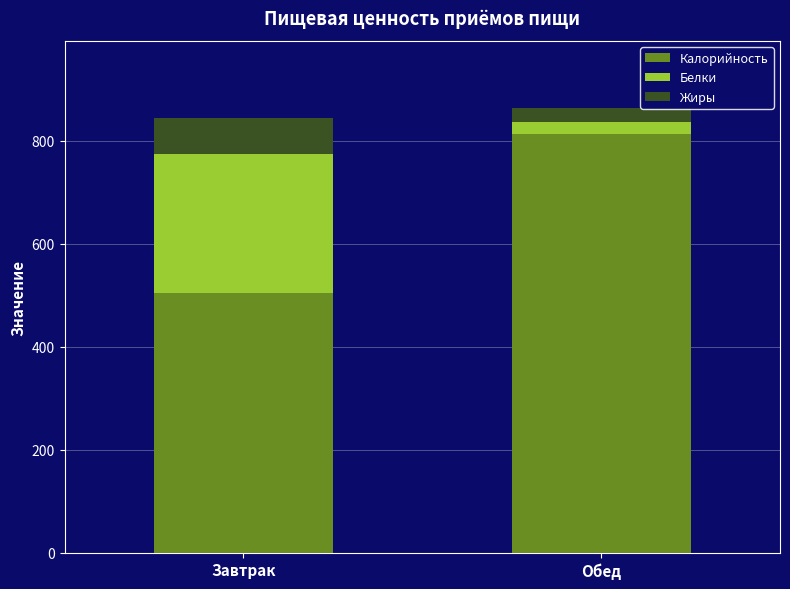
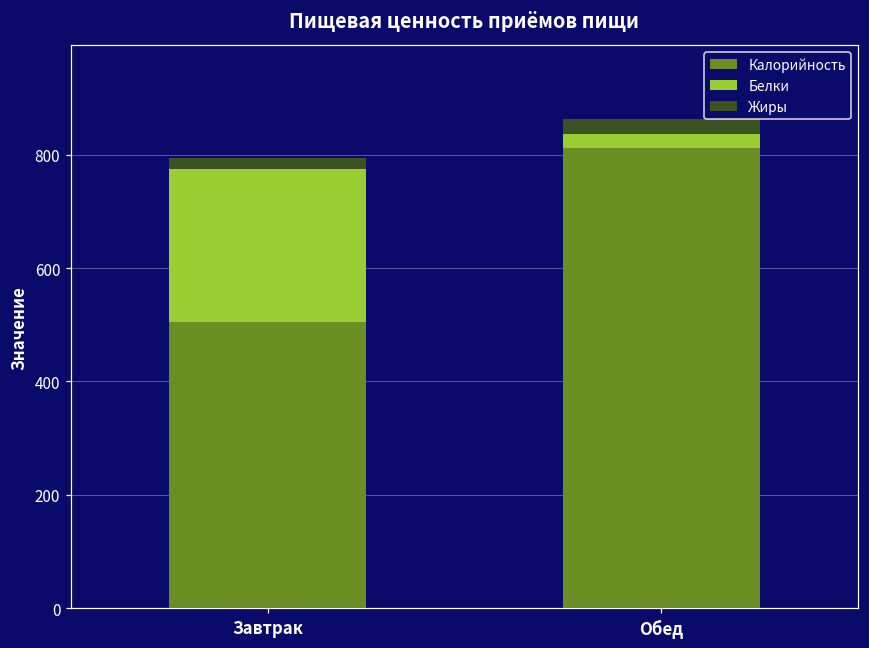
  {
    "Калорийность": {
      "Завтрак": 500,
      "Обед": 810
    },
    "Белки": {
      "Завтрак": 270,
      "Обед": 20
    },
    "Жиры": {
-     "Завтрак": 70,
+     "Завтрак": 20,
      "Обед": 30
    }
  }
